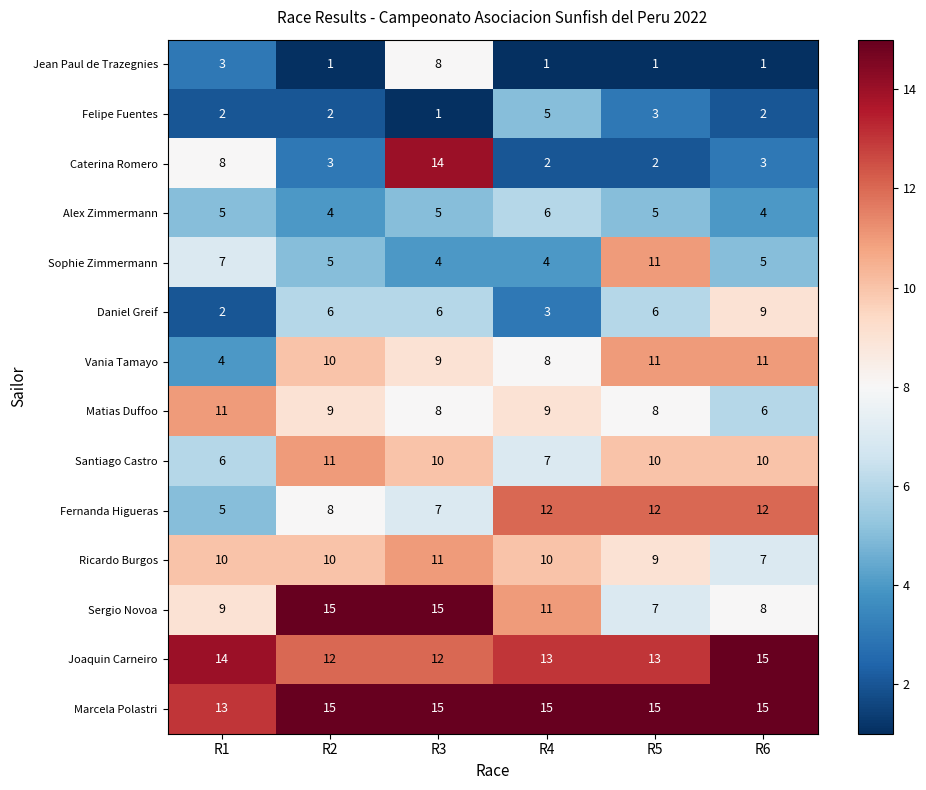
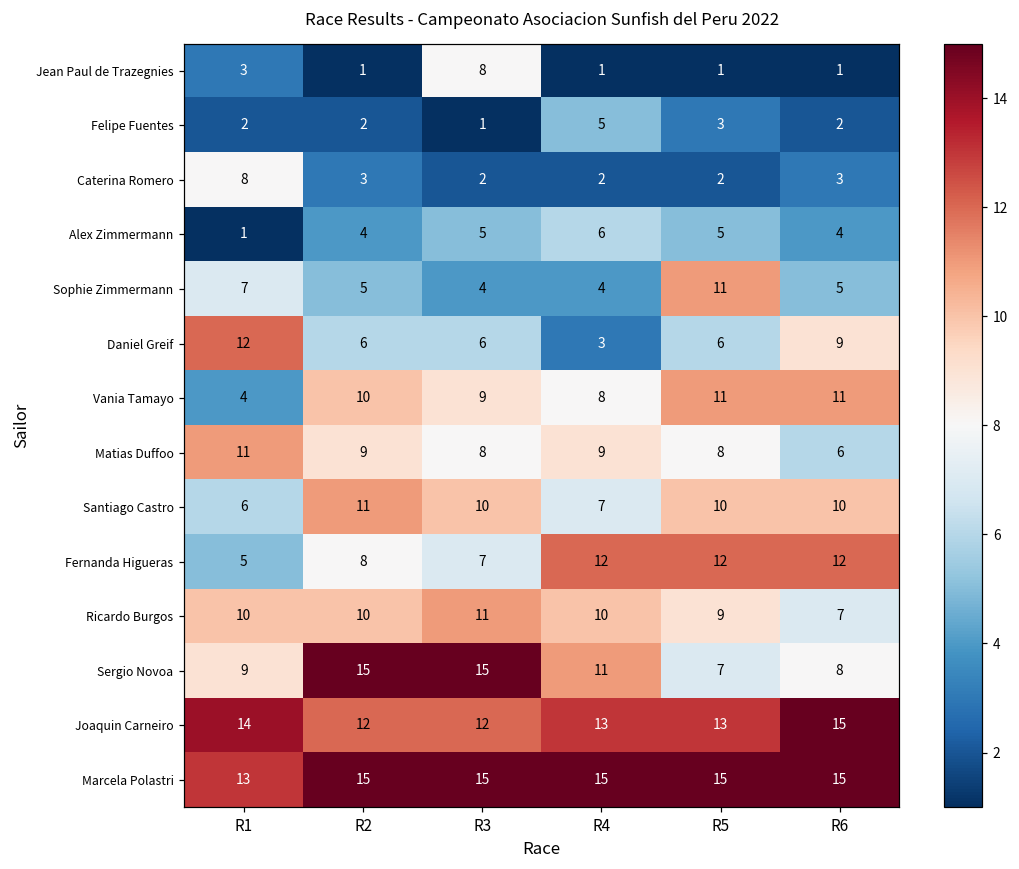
  {
    "Jean Paul de Trazegnies": {
      "R1": 3,
      "R2": 1,
      "R3": 8,
      "R4": 1,
      "R5": 1,
      "R6": 1
    },
    "Felipe Fuentes": {
      "R1": 2,
      "R2": 2,
      "R3": 1,
      "R4": 5,
      "R5": 3,
      "R6": 2
    },
    "Caterina Romero": {
      "R1": 8,
      "R2": 3,
-     "R3": 14,
+     "R3": 2,
      "R4": 2,
      "R5": 2,
      "R6": 3
    },
    "Alex Zimmermann": {
-     "R1": 5,
+     "R1": 1,
      "R2": 4,
      "R3": 5,
      "R4": 6,
      "R5": 5,
      "R6": 4
    },
    "Sophie Zimmermann": {
      "R1": 7,
      "R2": 5,
      "R3": 4,
      "R4": 4,
      "R5": 11,
      "R6": 5
    },
    "Daniel Greif": {
-     "R1": 2,
+     "R1": 12,
      "R2": 6,
      "R3": 6,
      "R4": 3,
      "R5": 6,
      "R6": 9
    },
    "Vania Tamayo": {
      "R1": 4,
      "R2": 10,
      "R3": 9,
      "R4": 8,
      "R5": 11,
      "R6": 11
    },
    "Matias Duffoo": {
      "R1": 11,
      "R2": 9,
      "R3": 8,
      "R4": 9,
      "R5": 8,
      "R6": 6
    },
    "Santiago Castro": {
      "R1": 6,
      "R2": 11,
      "R3": 10,
      "R4": 7,
      "R5": 10,
      "R6": 10
    },
    "Fernanda Higueras": {
      "R1": 5,
      "R2": 8,
      "R3": 7,
      "R4": 12,
      "R5": 12,
      "R6": 12
    },
    "Ricardo Burgos": {
      "R1": 10,
      "R2": 10,
      "R3": 11,
      "R4": 10,
      "R5": 9,
      "R6": 7
    },
    "Sergio Novoa": {
      "R1": 9,
      "R2": 15,
      "R3": 15,
      "R4": 11,
      "R5": 7,
      "R6": 8
    },
    "Joaquin Carneiro": {
      "R1": 14,
      "R2": 12,
      "R3": 12,
      "R4": 13,
      "R5": 13,
      "R6": 15
    },
    "Marcela Polastri": {
      "R1": 13,
      "R2": 15,
      "R3": 15,
      "R4": 15,
      "R5": 15,
      "R6": 15
    }
  }
